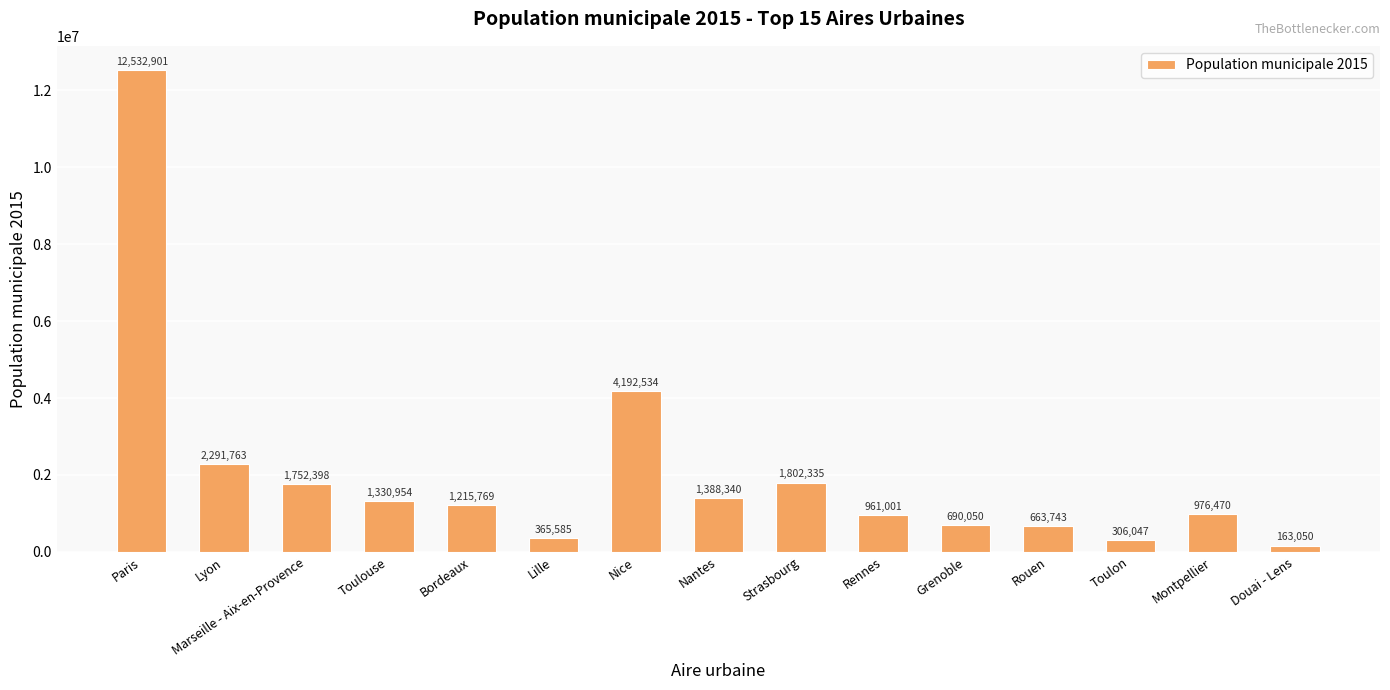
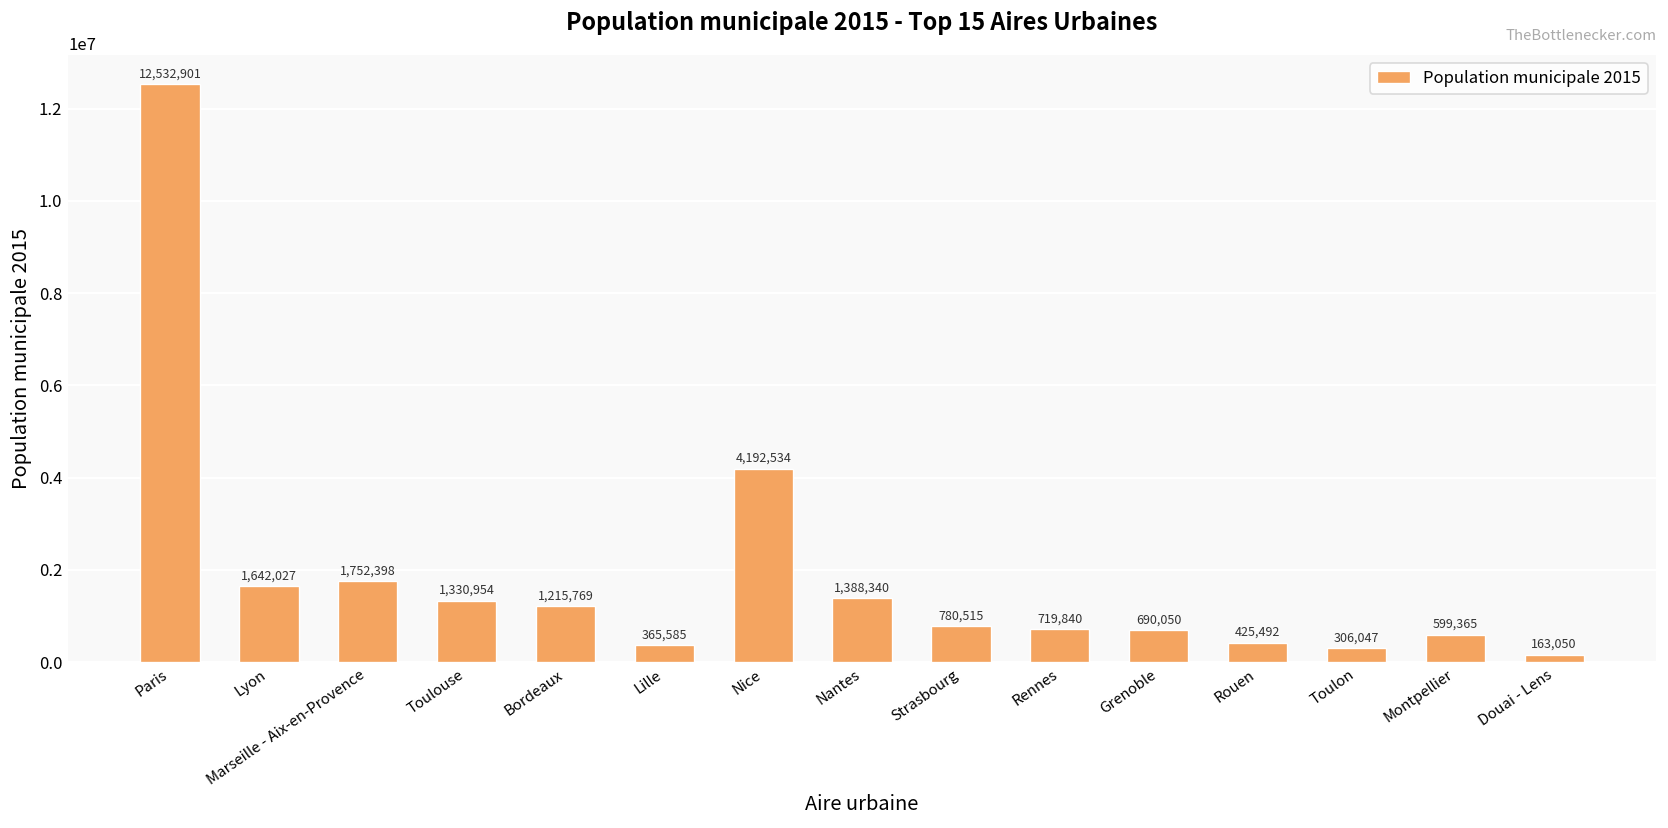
  {
    "Paris": "12,532,901",
-   "Lyon": "2,291,763",
+   "Lyon": "1,642,027",
    "Marseille - Aix-en-Provence": "1,752,398",
    "Toulouse": "1,330,954",
    "Bordeaux": "1,215,769",
    "Lille": "365,585",
    "Nice": "4,192,534",
    "Nantes": "1,388,340",
-   "Strasbourg": "1,802,335",
-   "Rennes": "961,001",
+   "Strasbourg": "780,515",
+   "Rennes": "719,840",
    "Grenoble": "690,050",
-   "Rouen": "663,743",
+   "Rouen": "425,492",
    "Toulon": "306,047",
-   "Montpellier": "976,470",
+   "Montpellier": "599,365",
    "Douai - Lens": "163,050"
  }
